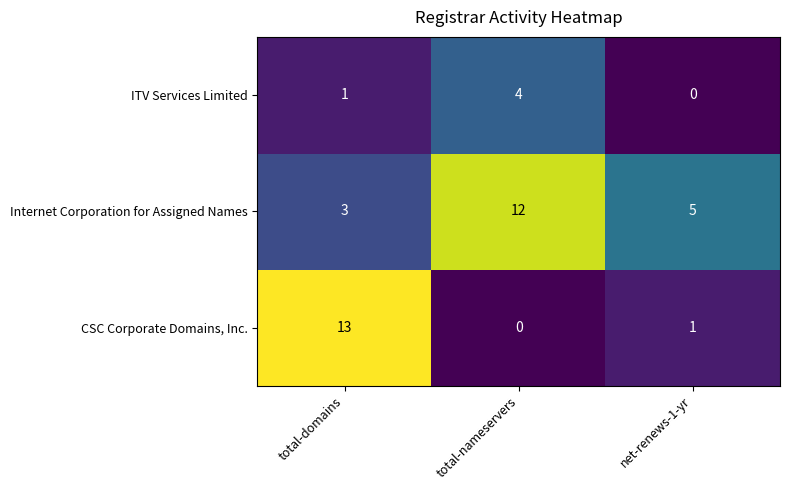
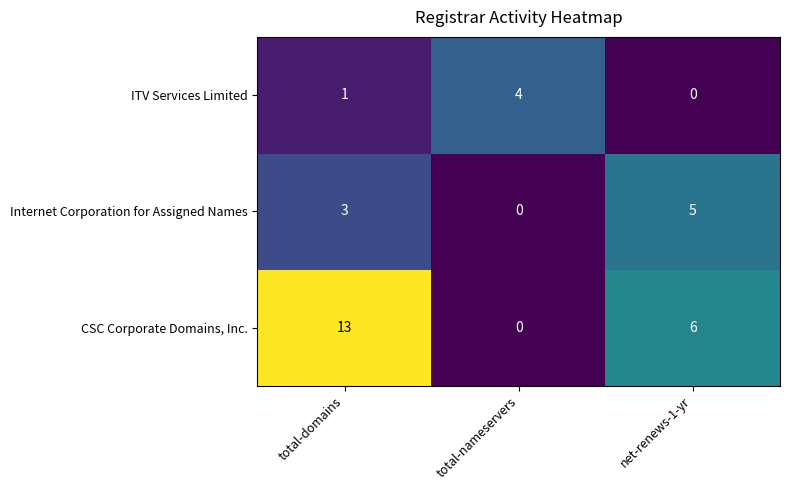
  {
    "ITV Services Limited": {
      "total-domains": 1,
      "total-nameservers": 4,
      "net-renews-1-yr": 0
    },
    "Internet Corporation for Assigned Names": {
      "total-domains": 3,
-     "total-nameservers": 12,
+     "total-nameservers": 0,
      "net-renews-1-yr": 5
    },
    "CSC Corporate Domains, Inc.": {
      "total-domains": 13,
      "total-nameservers": 0,
-     "net-renews-1-yr": 1
+     "net-renews-1-yr": 6
    }
  }
